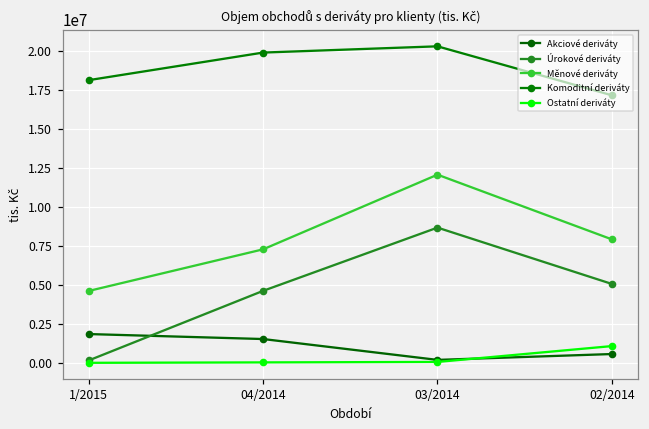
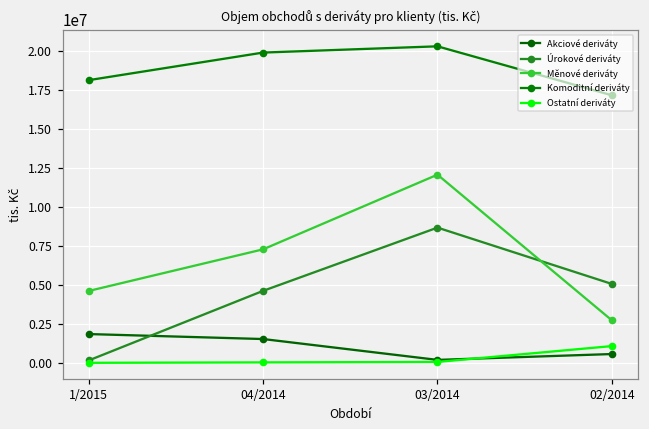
  {
    "Měnové deriváty": {
      "1/2015": 4600000,
      "04/2014": 7300000,
      "03/2014": 12100000,
-     "02/2014": 7900000
+     "02/2014": 2800000
    },
    "Ostatní deriváty": {
      "04/2014": 100000,
      "02/2014": 1100000
    }
  }
